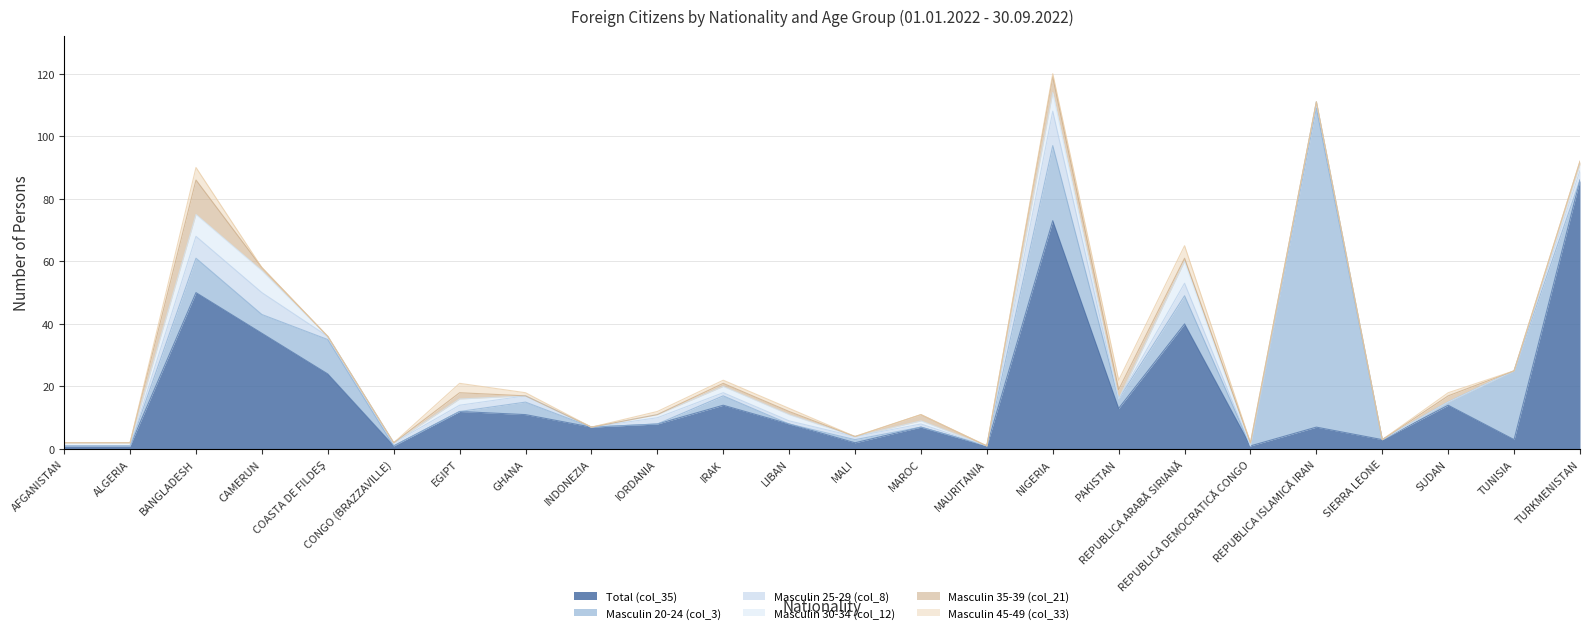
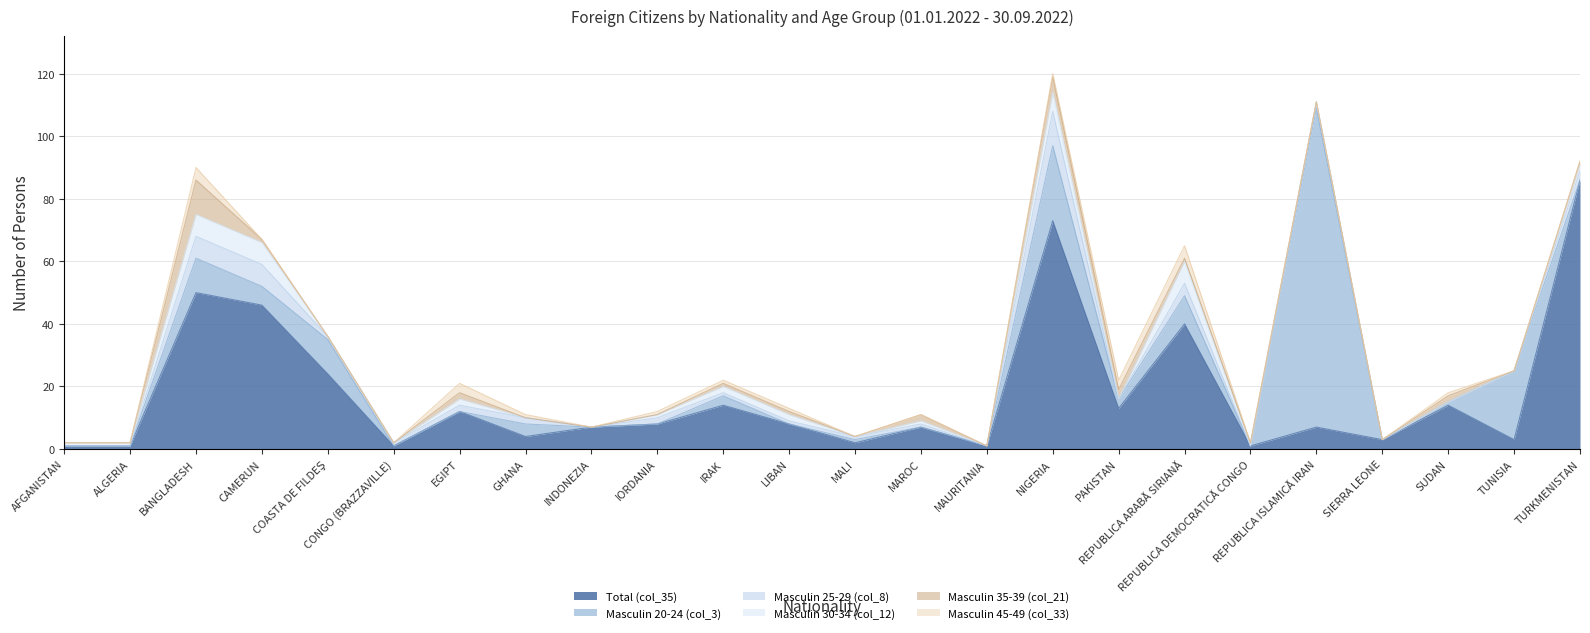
  {
    "Total (col_35)": {
      "BANGLADESH": 50,
-     "CAMERUN": 37,
+     "CAMERUN": 46,
      "COASTA DE FILDEŞ": 24,
-     "GHANA": 11,
+     "GHANA": 4,
      "IRAK": 14,
      "MALI": 2,
      "NIGERIA": 73,
      "PAKISTAN": 13,
      "REPUBLICA ARABĂ SIRIANĂ": 40,
      "REPUBLICA ISLAMICĂ IRAN": 7,
      "SUDAN": 14,
      "TUNISIA": 3
    },
    "Masculin 20-24 (col_3)": {
      "BANGLADESH": 11,
      "CAMERUN": 6,
      "COASTA DE FILDEŞ": 11,
      "GHANA": 4,
      "IRAK": 3,
      "MALI": 1,
      "NIGERIA": 24,
      "REPUBLICA ARABĂ SIRIANĂ": 9,
      "REPUBLICA ISLAMICĂ IRAN": 102
    }
  }
